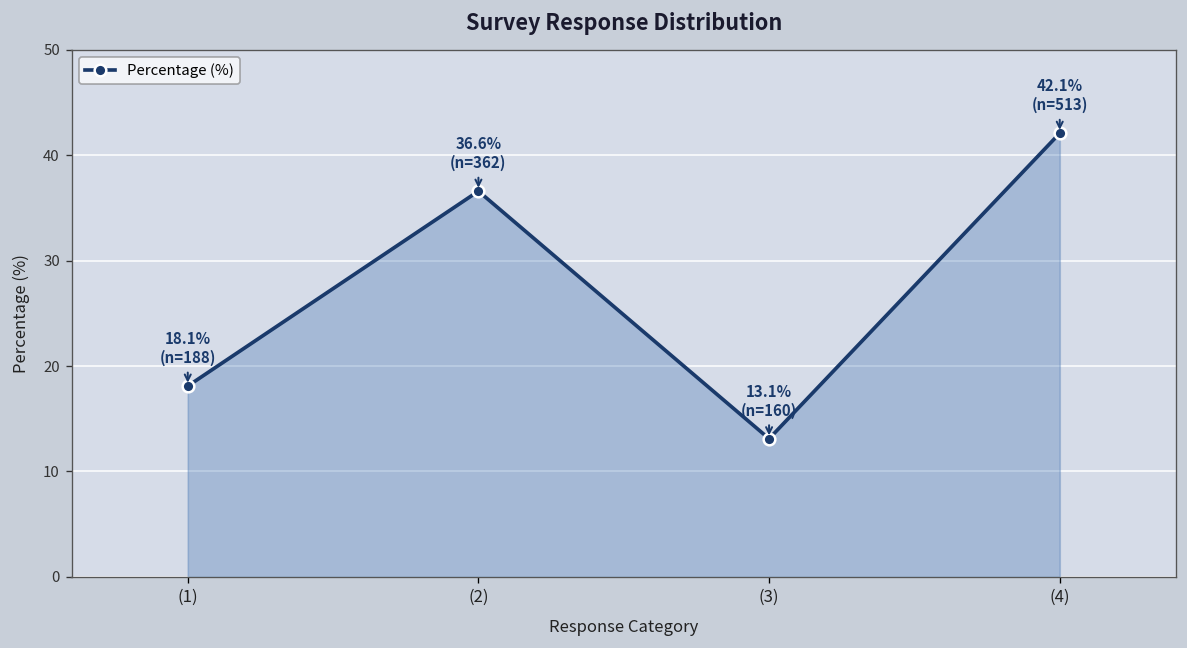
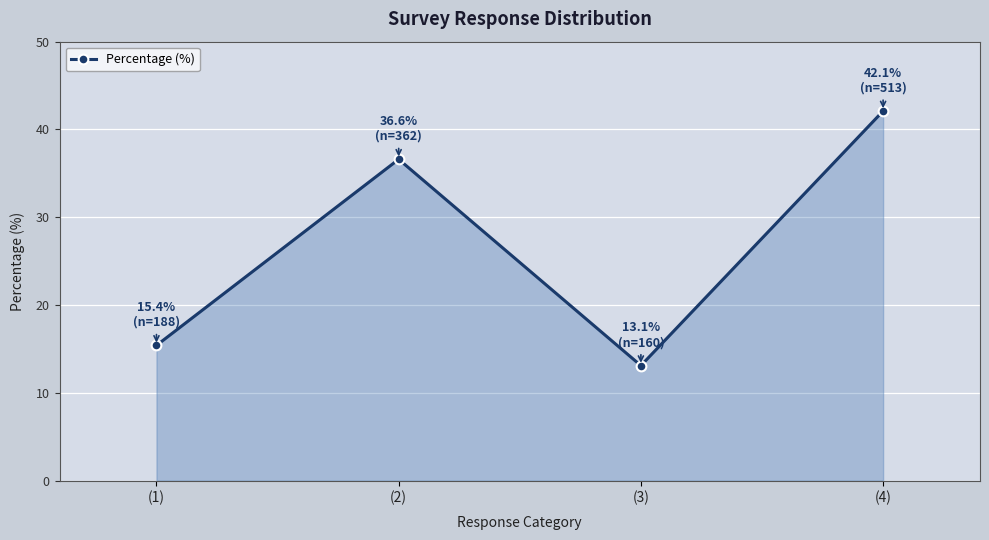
  {
-   "(1)": "18.1%",
+   "(1)": "15.4%",
    "(2)": "36.6%",
    "(3)": "13.1%",
    "(4)": "42.1%"
  }
